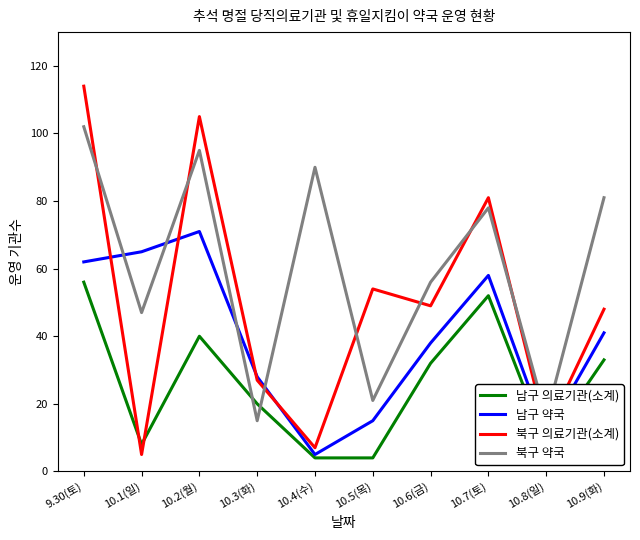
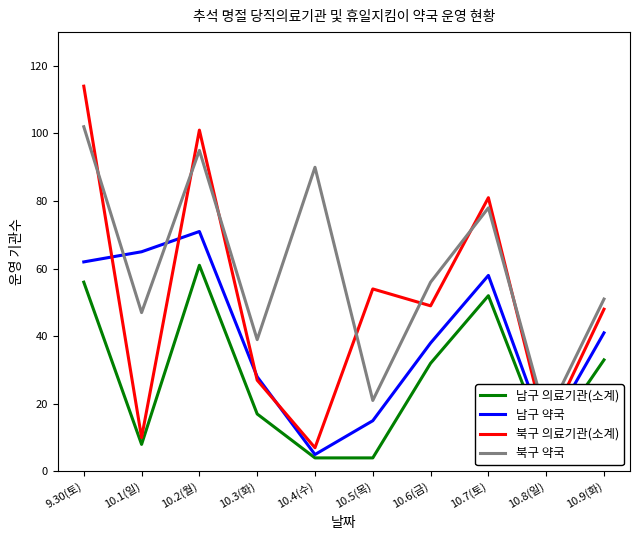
  {
    "남구 의료기관(소계)": {
      "9.30(토)": 56,
      "10.1(일)": 8,
-     "10.2(월)": 40,
-     "10.3(화)": 20,
+     "10.2(월)": 61,
+     "10.3(화)": 17,
      "10.4(수)": 4,
      "10.5(목)": 4,
      "10.6(금)": 32,
      "10.7(토)": 52,
      "10.9(화)": 33
    },
    "남구 약국": {
      "9.30(토)": 62,
      "10.1(일)": 65,
      "10.2(월)": 71,
      "10.3(화)": 28,
      "10.4(수)": 5,
      "10.5(목)": 15,
      "10.6(금)": 38,
      "10.7(토)": 58,
      "10.9(화)": 41
    },
    "북구 의료기관(소계)": {
      "9.30(토)": 114,
-     "10.1(일)": 5,
-     "10.2(월)": 105,
+     "10.1(일)": 10,
+     "10.2(월)": 101,
      "10.3(화)": 27,
      "10.4(수)": 7,
      "10.5(목)": 54,
      "10.6(금)": 49,
      "10.7(토)": 81,
      "10.9(화)": 48
    },
    "북구 약국": {
      "9.30(토)": 102,
      "10.1(일)": 47,
      "10.2(월)": 95,
-     "10.3(화)": 15,
+     "10.3(화)": 39,
      "10.4(수)": 90,
      "10.5(목)": 21,
      "10.6(금)": 56,
      "10.7(토)": 78,
-     "10.9(화)": 81
+     "10.9(화)": 51
    }
  }
